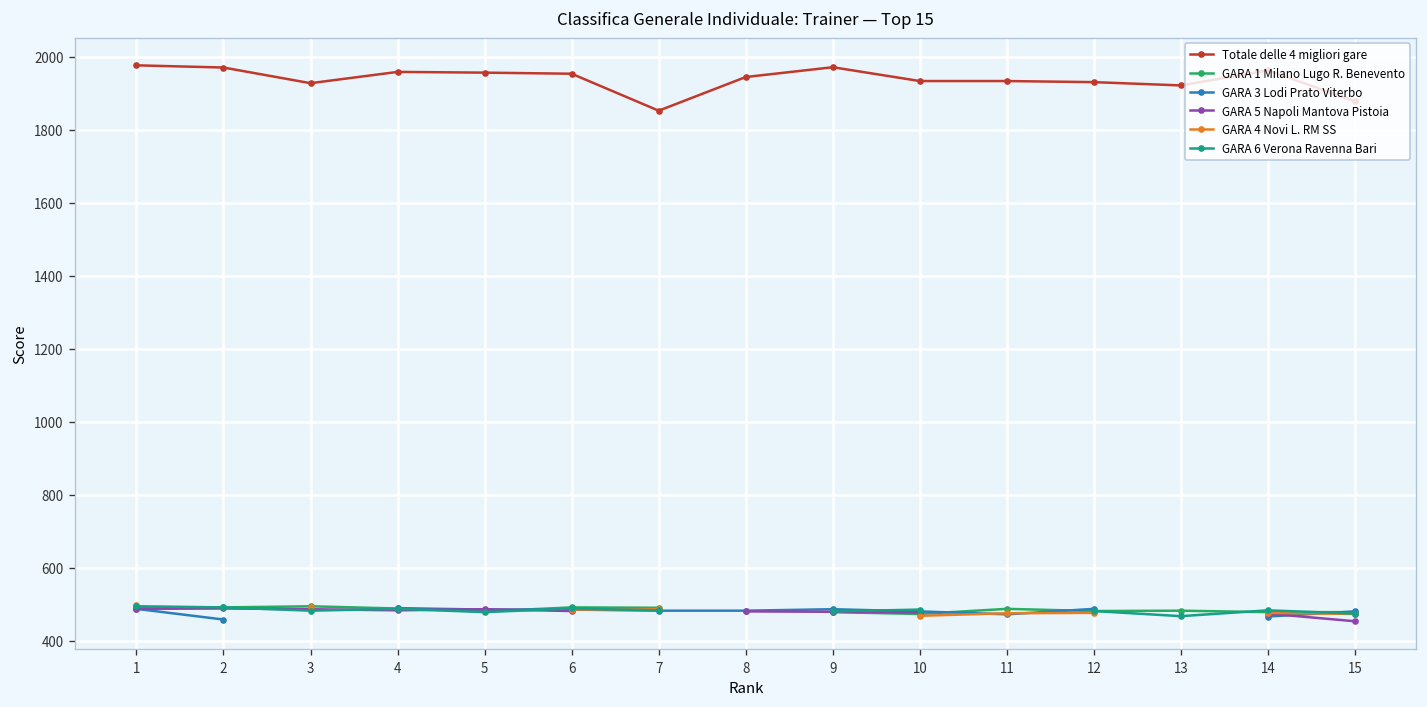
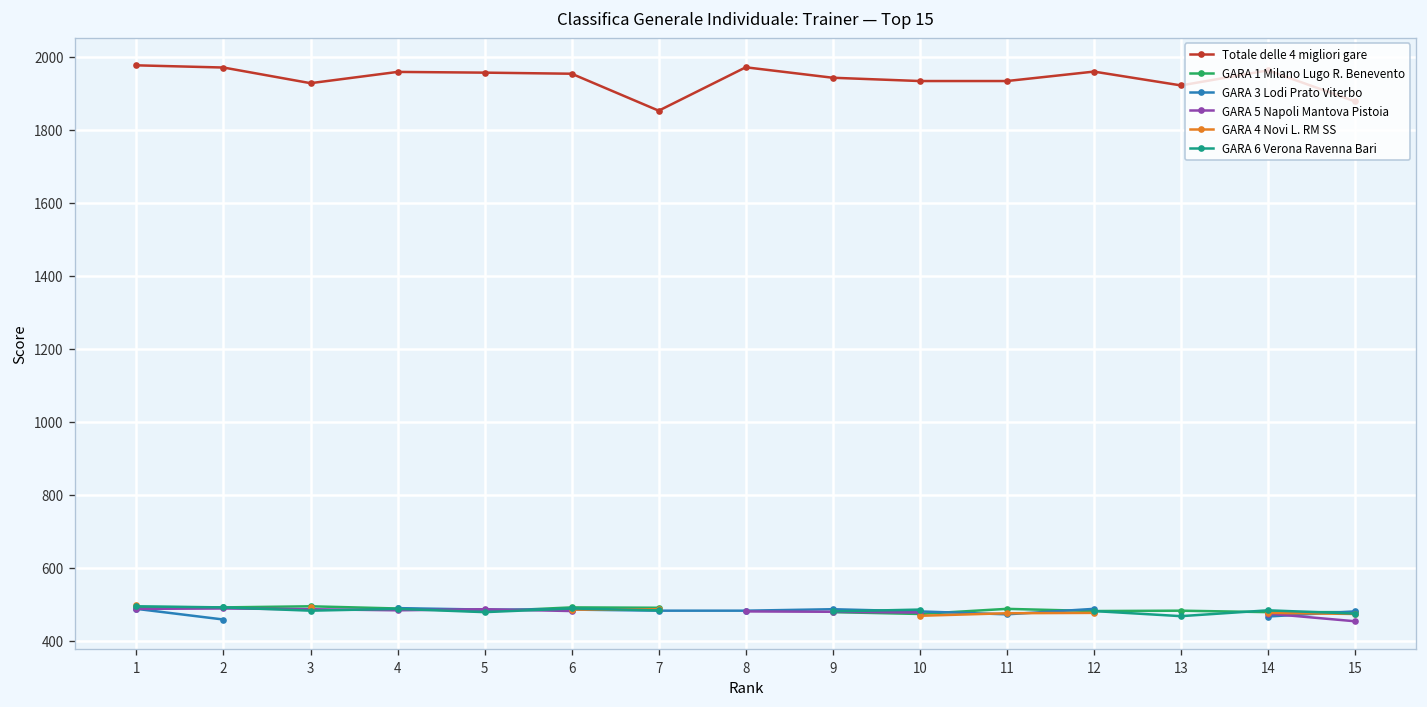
  {
    "Totale delle 4 migliori gare": {
      "1": 1980,
      "2": 1970,
      "3": 1930,
      "4": 1960,
      "5": 1960,
      "6": 1950,
      "7": 1850,
-     "8": 1950,
-     "9": 1970,
+     "8": 1970,
+     "9": 1940,
      "10": 1930,
      "11": 1930,
-     "12": 1930,
+     "12": 1960,
      "13": 1920
    },
    "GARA 3 Lodi Prato Viterbo": {
      "2": 460
    },
    "GARA 5 Napoli Mantova Pistoia": {
      "15": 450
    }
  }
